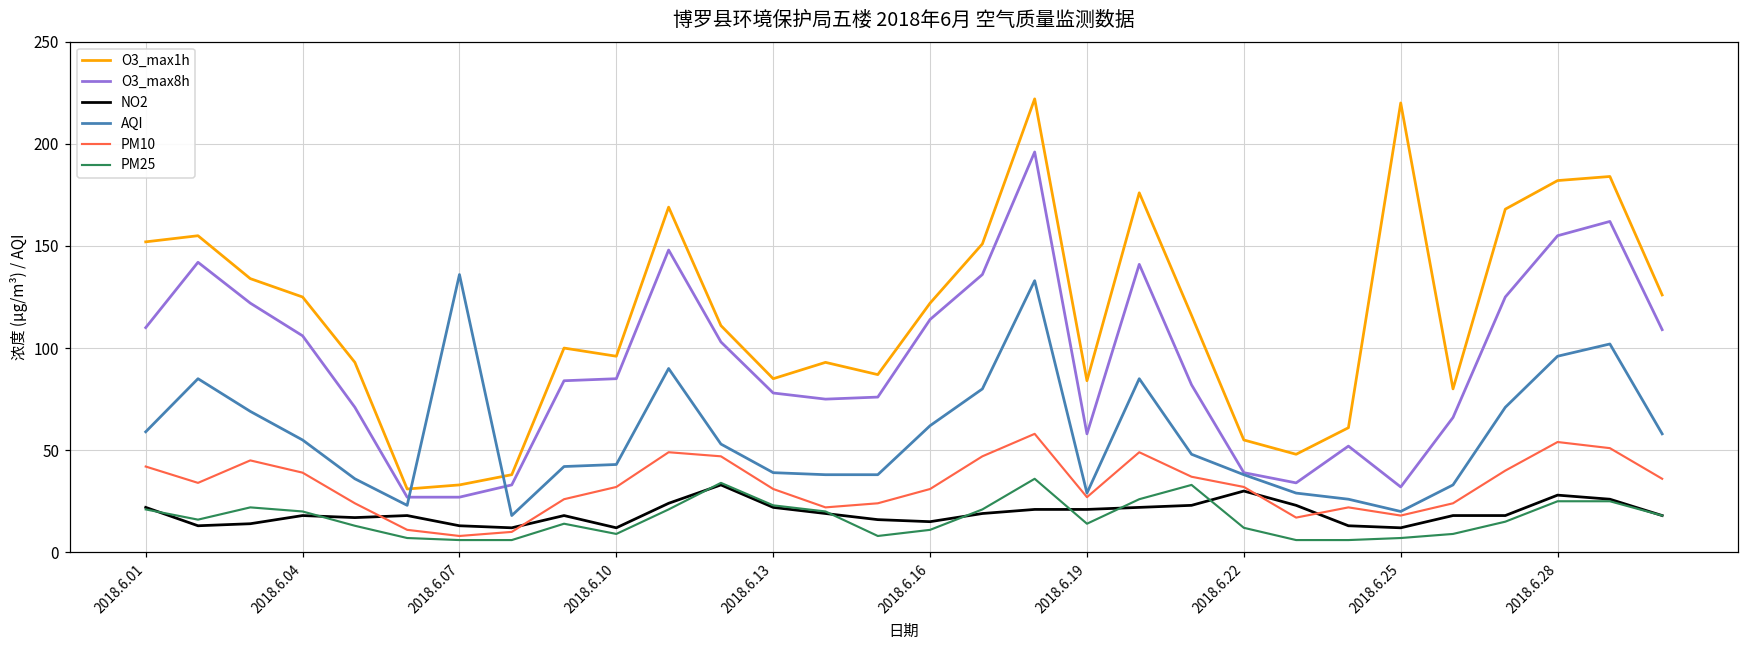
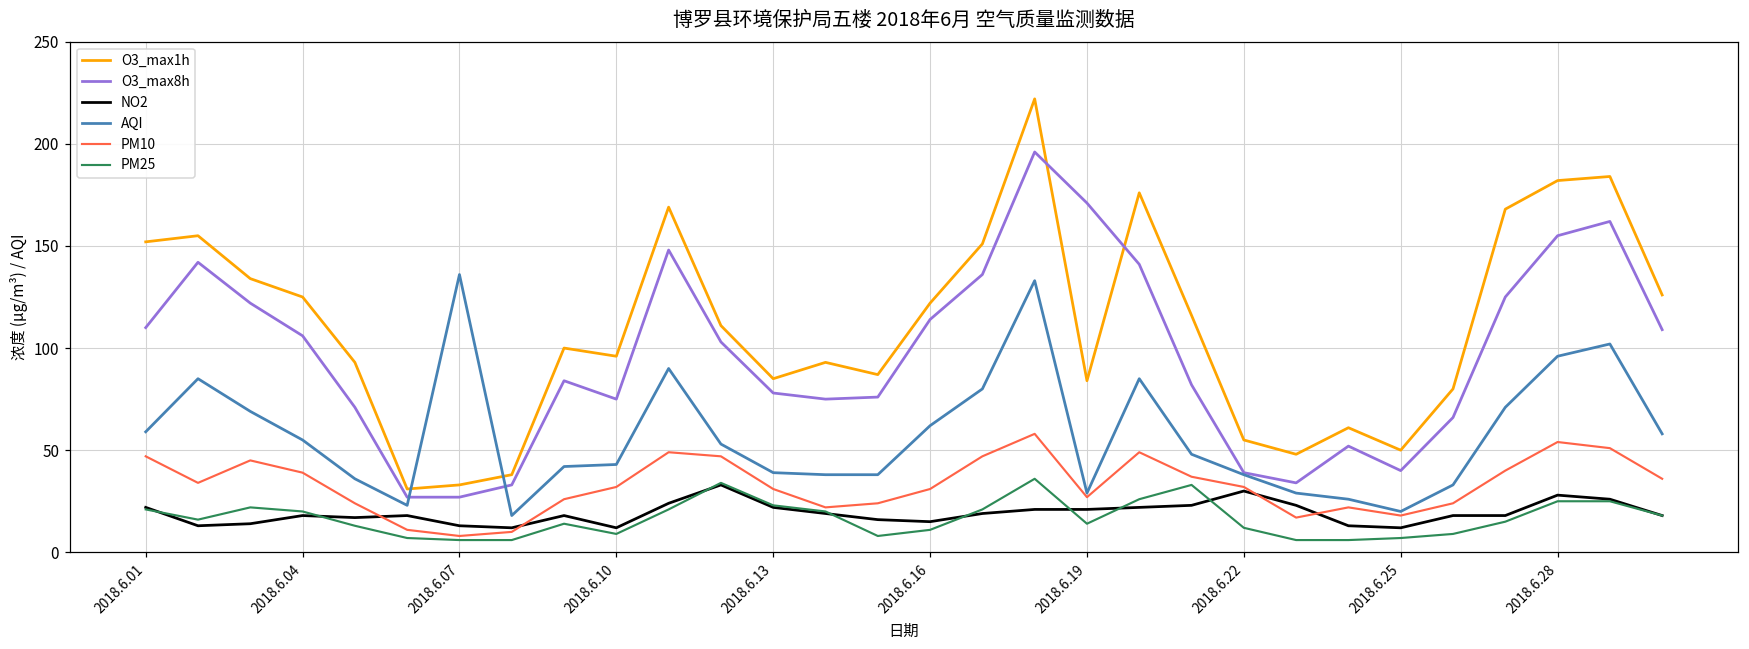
  {
    "O3_max1h": {
      "2018.6.01": 152,
      "2018.6.04": 125,
      "2018.6.07": 33,
      "2018.6.10": 96,
      "2018.6.13": 85,
      "2018.6.16": 122,
      "2018.6.19": 84,
      "2018.6.22": 55,
-     "2018.6.25": 220,
+     "2018.6.25": 50,
      "2018.6.28": 182
    },
    "O3_max8h": {
      "2018.6.01": 110,
      "2018.6.04": 106,
      "2018.6.07": 27,
-     "2018.6.10": 85,
+     "2018.6.10": 75,
      "2018.6.13": 78,
      "2018.6.16": 114,
-     "2018.6.19": 58,
-     "2018.6.25": 32,
+     "2018.6.19": 171,
+     "2018.6.25": 40,
      "2018.6.28": 155
    },
    "NO2": {
      "2018.6.04": 18,
      "2018.6.07": 13,
      "2018.6.10": 12,
      "2018.6.16": 15,
      "2018.6.19": 21,
      "2018.6.22": 30,
      "2018.6.25": 12,
      "2018.6.28": 28
    },
    "AQI": {
      "2018.6.01": 59,
      "2018.6.04": 55,
      "2018.6.07": 136,
      "2018.6.10": 43,
      "2018.6.13": 39,
      "2018.6.16": 62,
      "2018.6.19": 29,
      "2018.6.25": 20,
      "2018.6.28": 96
    },
    "PM10": {
-     "2018.6.01": 42,
+     "2018.6.01": 47,
      "2018.6.04": 39,
      "2018.6.07": 8,
      "2018.6.10": 32,
      "2018.6.13": 31,
      "2018.6.16": 31,
      "2018.6.19": 27,
      "2018.6.22": 32,
      "2018.6.25": 18,
      "2018.6.28": 54
    },
    "PM25": {
      "2018.6.04": 20,
      "2018.6.07": 6,
      "2018.6.10": 9,
      "2018.6.16": 11,
      "2018.6.19": 14,
      "2018.6.22": 12,
      "2018.6.25": 7,
      "2018.6.28": 25
    }
  }
